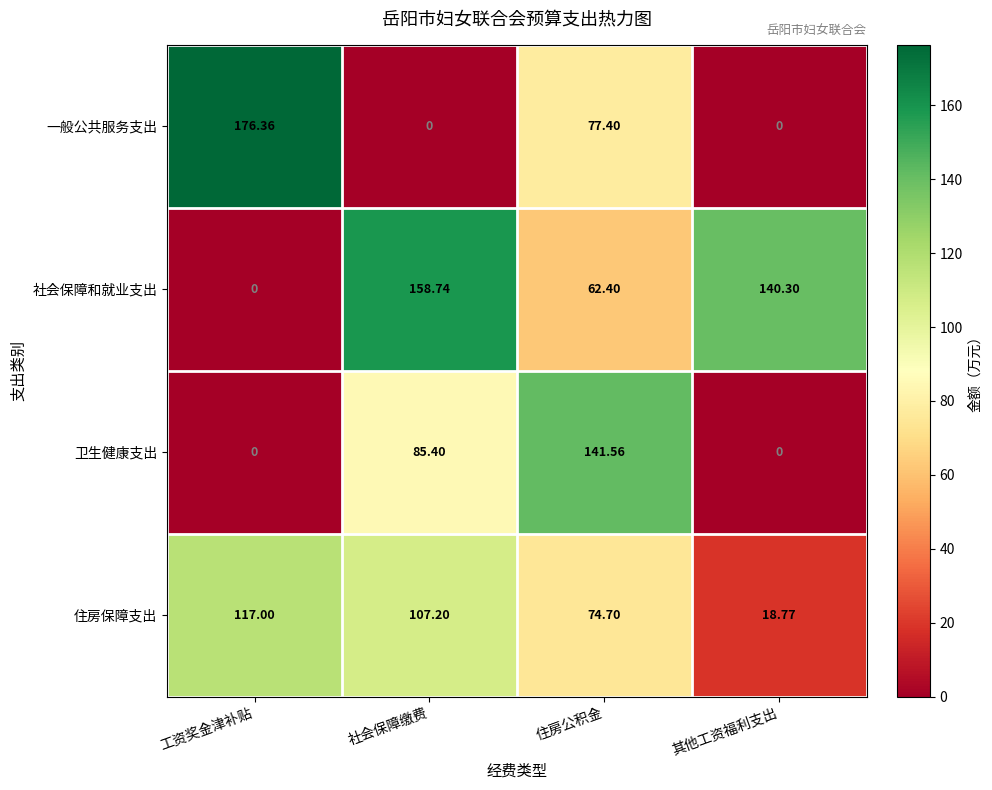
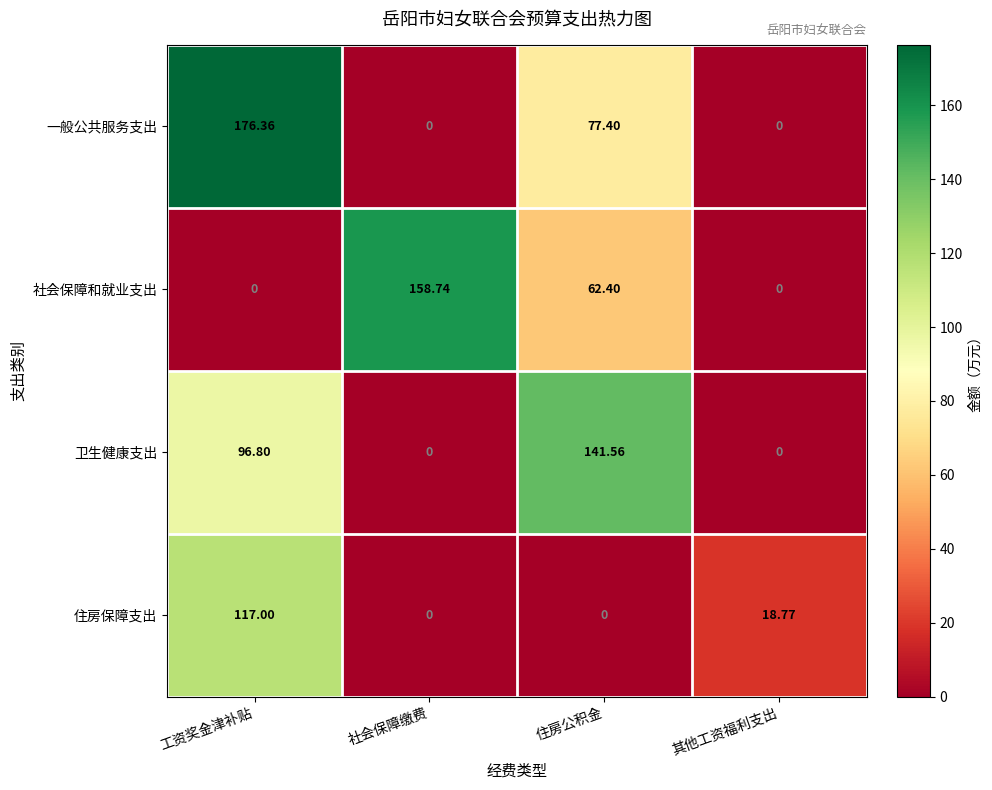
  {
    "一般公共服务支出": {
      "工资奖金津补贴": 176.36,
      "社会保障缴费": 0,
      "住房公积金": 77.40,
      "其他工资福利支出": 0
    },
    "社会保障和就业支出": {
      "工资奖金津补贴": 0,
      "社会保障缴费": 158.74,
      "住房公积金": 62.40,
-     "其他工资福利支出": 140.30
+     "其他工资福利支出": 0
    },
    "卫生健康支出": {
-     "工资奖金津补贴": 0,
-     "社会保障缴费": 85.40,
+     "工资奖金津补贴": 96.80,
+     "社会保障缴费": 0,
      "住房公积金": 141.56,
      "其他工资福利支出": 0
    },
    "住房保障支出": {
      "工资奖金津补贴": 117.00,
-     "社会保障缴费": 107.20,
-     "住房公积金": 74.70,
+     "社会保障缴费": 0,
+     "住房公积金": 0,
      "其他工资福利支出": 18.77
    }
  }
